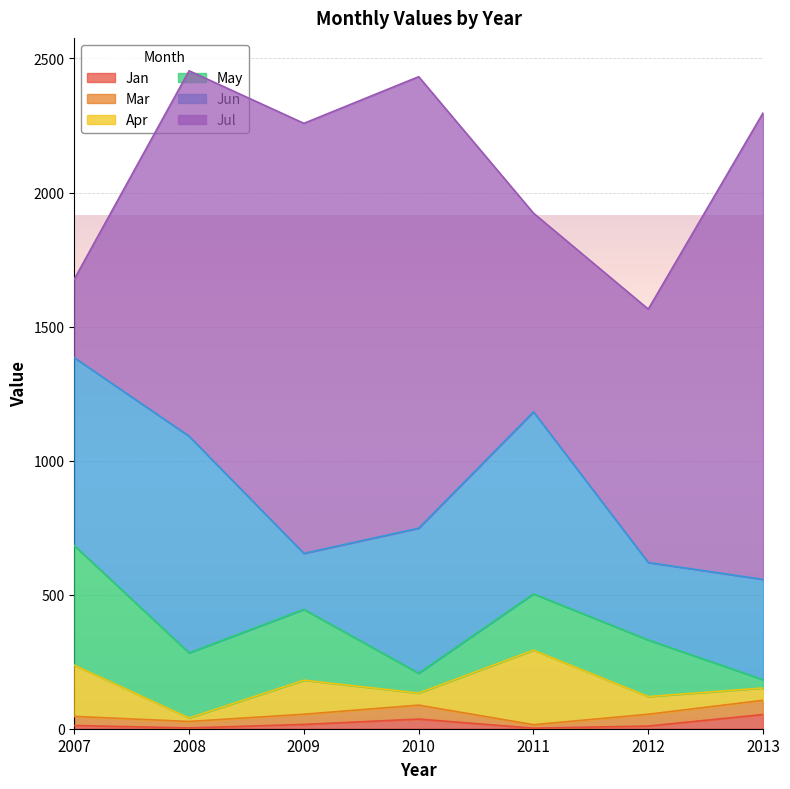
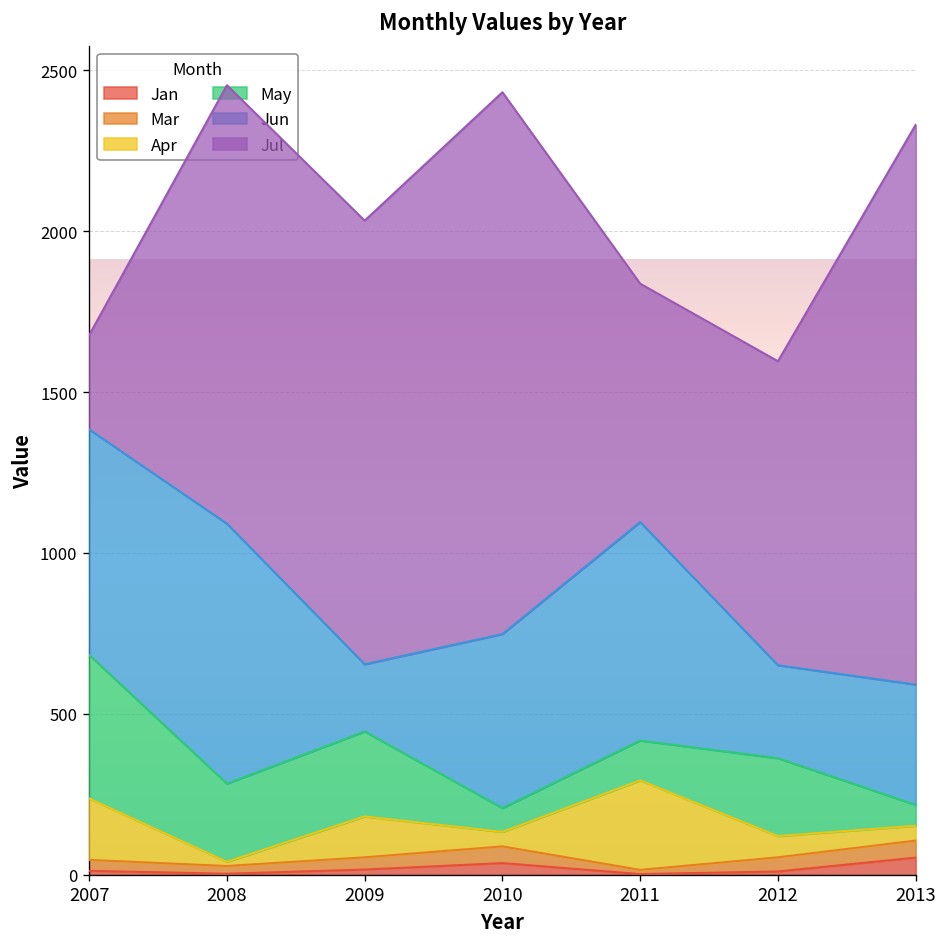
  {
    "Apr": {
      "2007": 190,
      "2008": 10,
      "2009": 130,
      "2010": 50,
      "2011": 280,
      "2012": 70,
      "2013": 50
    },
    "May": {
      "2007": 450,
      "2008": 240,
      "2009": 260,
      "2010": 70,
-     "2011": 210,
-     "2012": 210,
-     "2013": 30
+     "2011": 120,
+     "2012": 240,
+     "2013": 70
    },
    "Jun": {
      "2007": 700,
      "2008": 810,
      "2009": 210,
      "2010": 540,
      "2011": 680,
      "2012": 290,
      "2013": 370
    },
    "Jul": {
      "2007": 290,
-     "2009": 1600,
+     "2009": 1380,
      "2010": 1680,
      "2011": 740,
      "2012": 950,
      "2013": 1740
    }
  }
